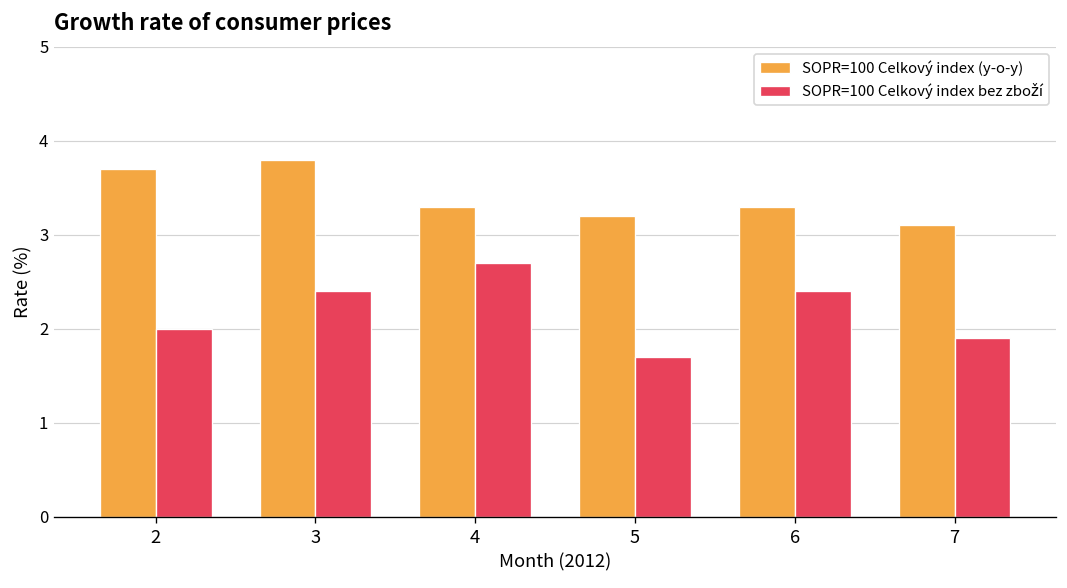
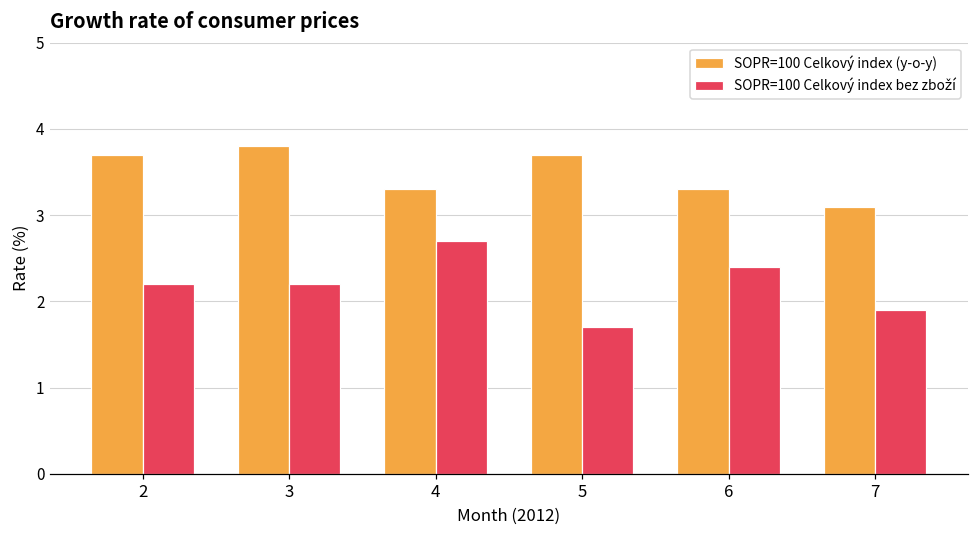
  {
    "SOPR=100 Celkový index (y-o-y)": {
      "2": 3.7,
      "3": 3.8,
      "4": 3.3,
-     "5": 3.2,
+     "5": 3.7,
      "6": 3.3,
      "7": 3.1
    },
    "SOPR=100 Celkový index bez zboží": {
-     "2": 2.0,
-     "3": 2.4,
+     "2": 2.2,
+     "3": 2.2,
      "4": 2.7,
      "5": 1.7,
      "6": 2.4,
      "7": 1.9
    }
  }
